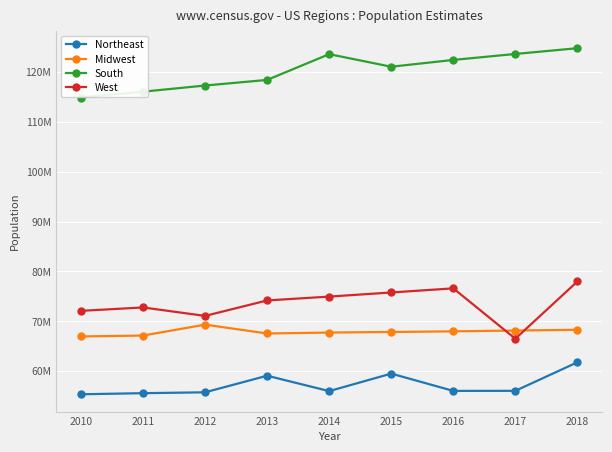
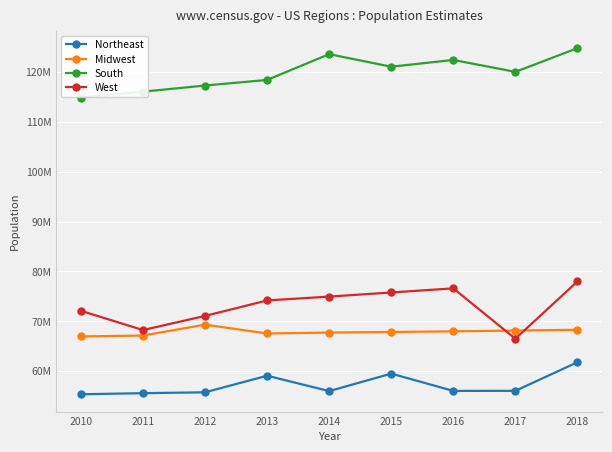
  {
    "Northeast": {
      "2010": 55000000,
      "2011": 56000000,
      "2012": 56000000,
      "2013": 59000000,
      "2014": 56000000,
      "2015": 60000000,
      "2016": 56000000,
      "2017": 56000000,
      "2018": 62000000
    },
    "Midwest": {
      "2010": 67000000,
      "2011": 67000000,
      "2012": 69000000,
      "2013": 68000000,
      "2014": 68000000,
      "2015": 68000000,
      "2016": 68000000,
      "2017": 68000000,
      "2018": 68000000
    },
    "South": {
      "2010": 115000000,
      "2012": 117000000,
      "2013": 118000000,
      "2014": 124000000,
      "2015": 121000000,
      "2016": 122000000,
-     "2017": 124000000,
+     "2017": 120000000,
      "2018": 125000000
    },
    "West": {
      "2010": 72000000,
-     "2011": 73000000,
+     "2011": 68000000,
      "2012": 71000000,
      "2013": 74000000,
      "2014": 75000000,
      "2015": 76000000,
      "2016": 77000000,
      "2017": 67000000,
      "2018": 78000000
    }
  }
